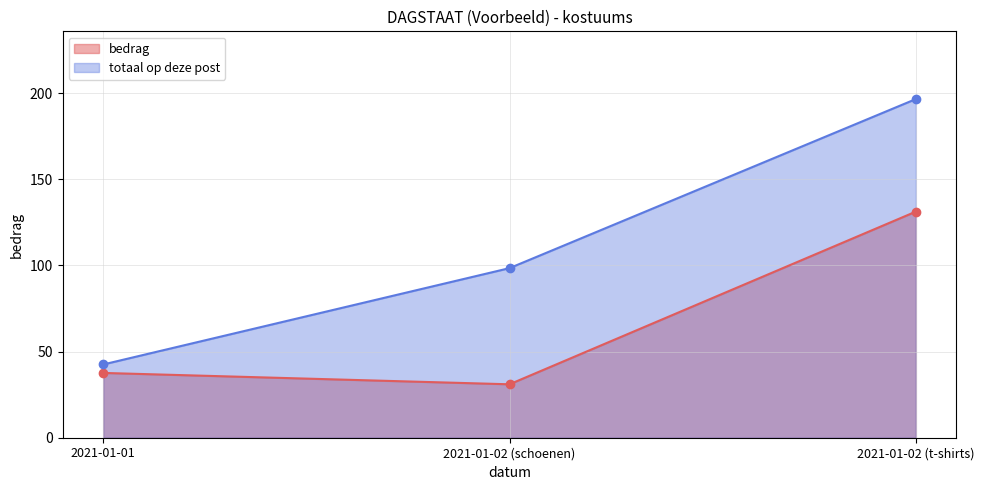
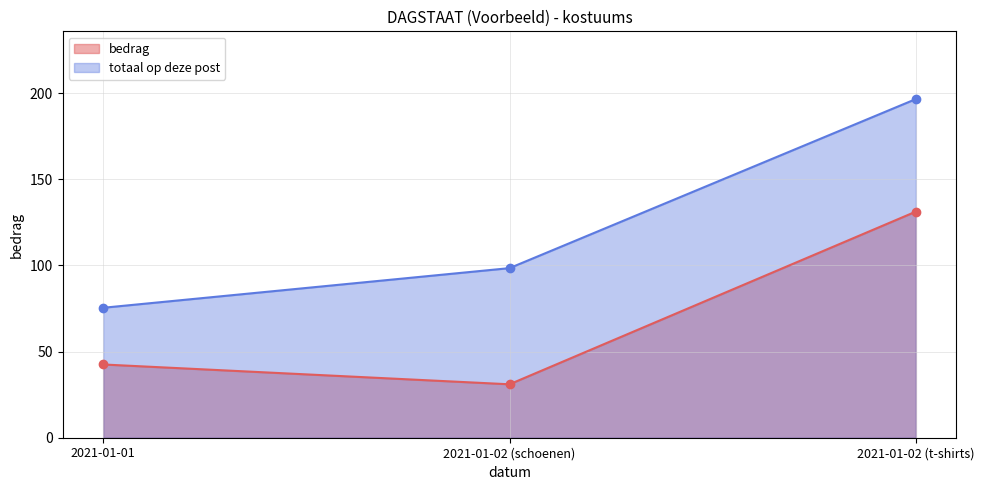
  {
    "bedrag": {
-     "2021-01-01": 38,
+     "2021-01-01": 43,
      "2021-01-02 (schoenen)": 31,
      "2021-01-02 (t-shirts)": 131
    },
    "totaal op deze post": {
-     "2021-01-01": 43,
+     "2021-01-01": 75,
      "2021-01-02 (schoenen)": 98,
      "2021-01-02 (t-shirts)": 197
    }
  }
